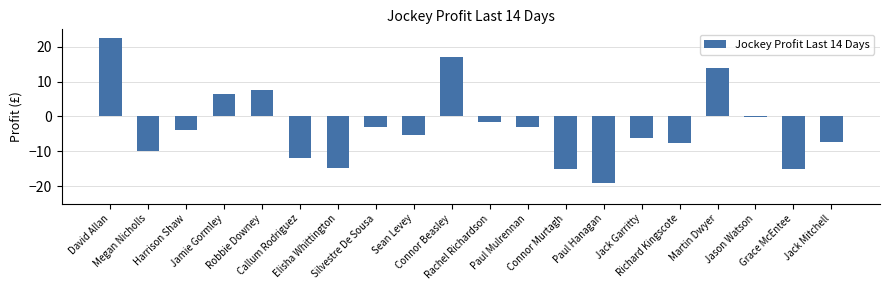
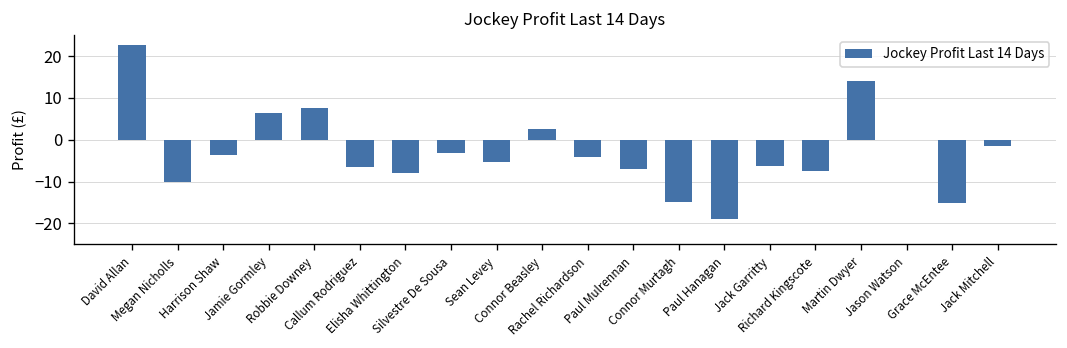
  {
    "David Allan": 23,
    "Megan Nicholls": -10,
    "Harrison Shaw": -4,
    "Jamie Gormley": 6,
    "Robbie Downey": 8,
-   "Callum Rodriguez": -12,
-   "Elisha Whittington": -15,
+   "Callum Rodriguez": -7,
+   "Elisha Whittington": -8,
    "Silvestre De Sousa": -3,
    "Sean Levey": -5,
-   "Connor Beasley": 17,
-   "Rachel Richardson": -2,
-   "Paul Mulrennan": -3,
+   "Connor Beasley": 3,
+   "Rachel Richardson": -4,
+   "Paul Mulrennan": -7,
    "Connor Murtagh": -15,
    "Paul Hanagan": -19,
    "Jack Garritty": -6,
    "Richard Kingscote": -8,
    "Martin Dwyer": 14,
    "Grace McEntee": -15,
-   "Jack Mitchell": -7
+   "Jack Mitchell": -2
  }
